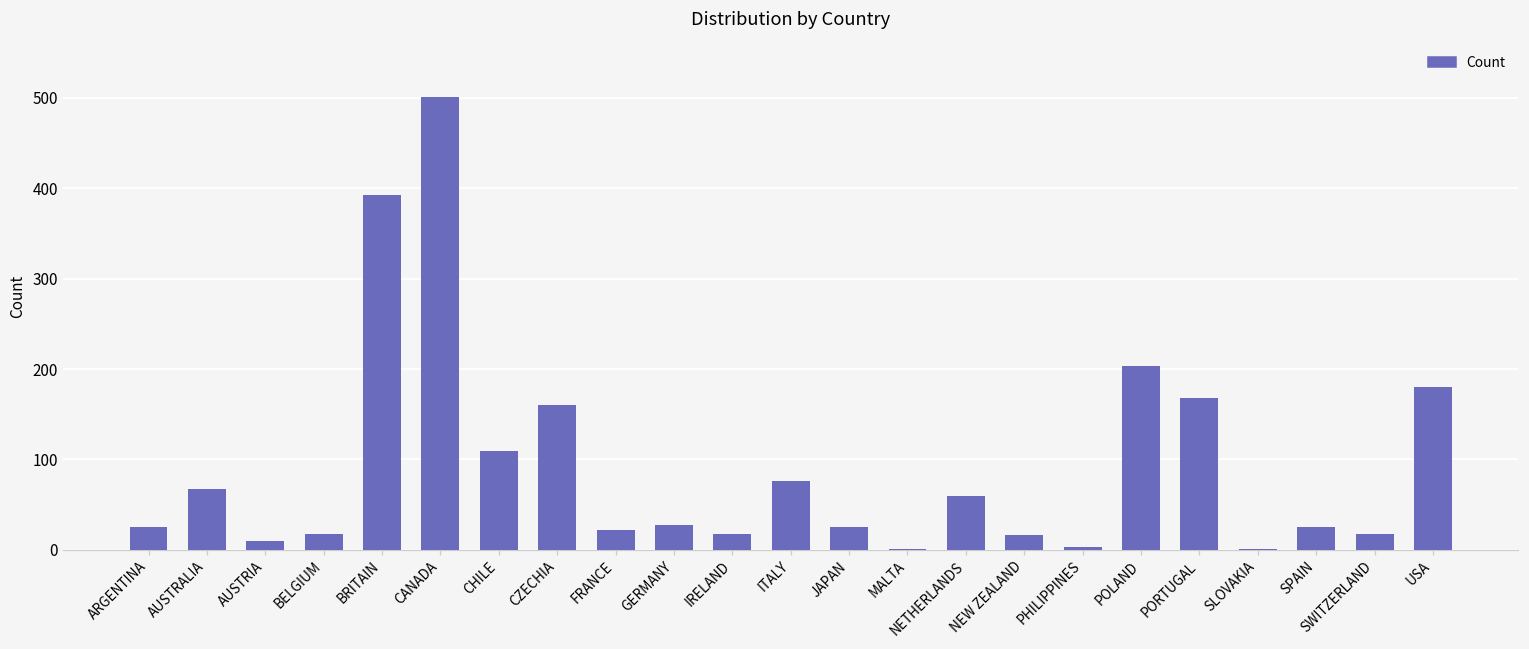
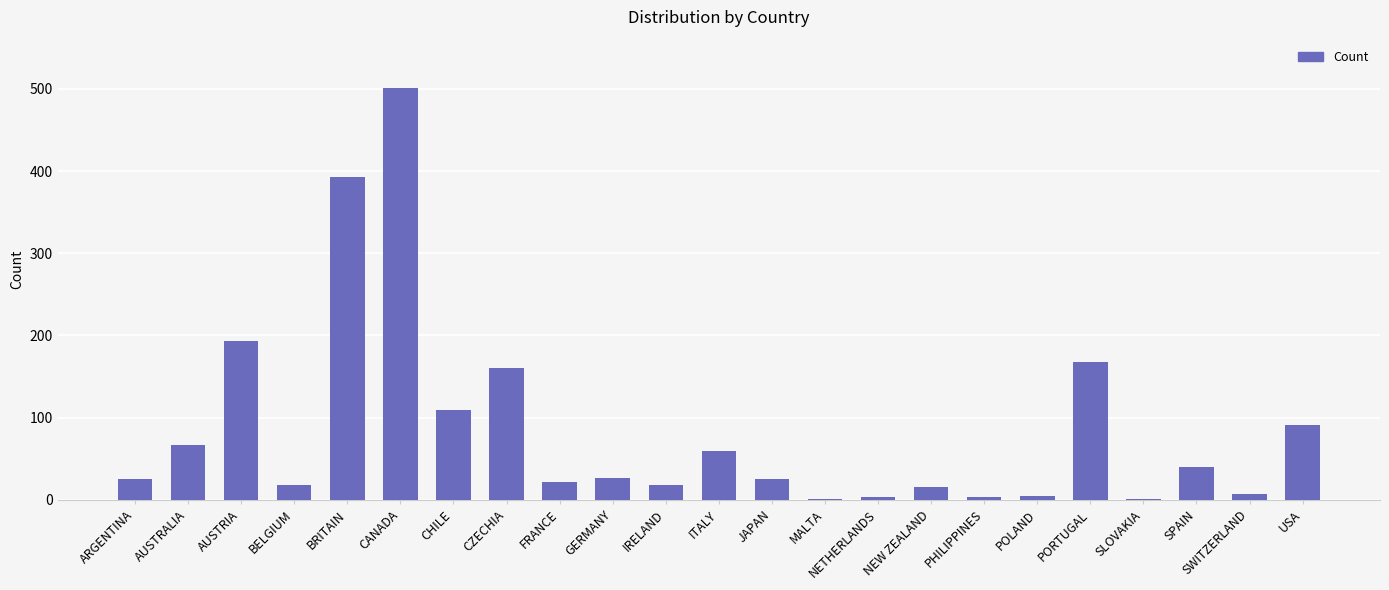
  {
    "ARGENTINA": 30,
    "AUSTRALIA": 70,
-   "AUSTRIA": 10,
+   "AUSTRIA": 190,
    "BELGIUM": 20,
    "BRITAIN": 390,
    "CANADA": 500,
    "CHILE": 110,
    "CZECHIA": 160,
    "FRANCE": 20,
    "GERMANY": 30,
    "IRELAND": 20,
-   "ITALY": 80,
+   "ITALY": 60,
    "JAPAN": 30,
-   "NETHERLANDS": 60,
+   "NETHERLANDS": 0,
    "NEW ZEALAND": 20,
-   "POLAND": 200,
+   "POLAND": 10,
    "PORTUGAL": 170,
-   "SPAIN": 30,
-   "SWITZERLAND": 20,
-   "USA": 180
+   "SPAIN": 40,
+   "SWITZERLAND": 10,
+   "USA": 90
  }
